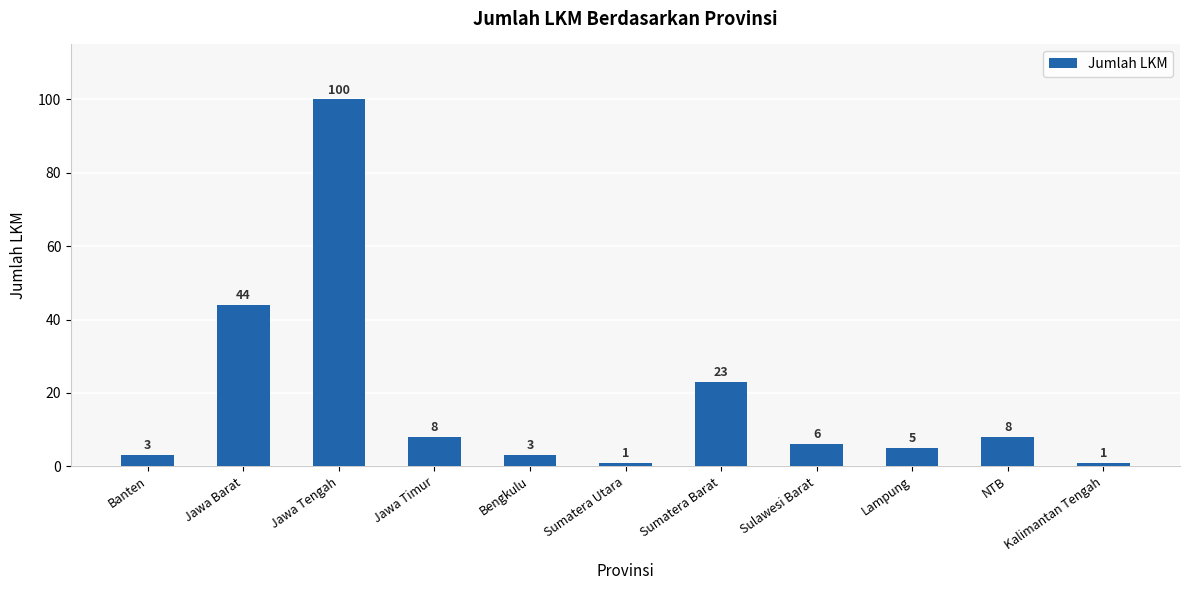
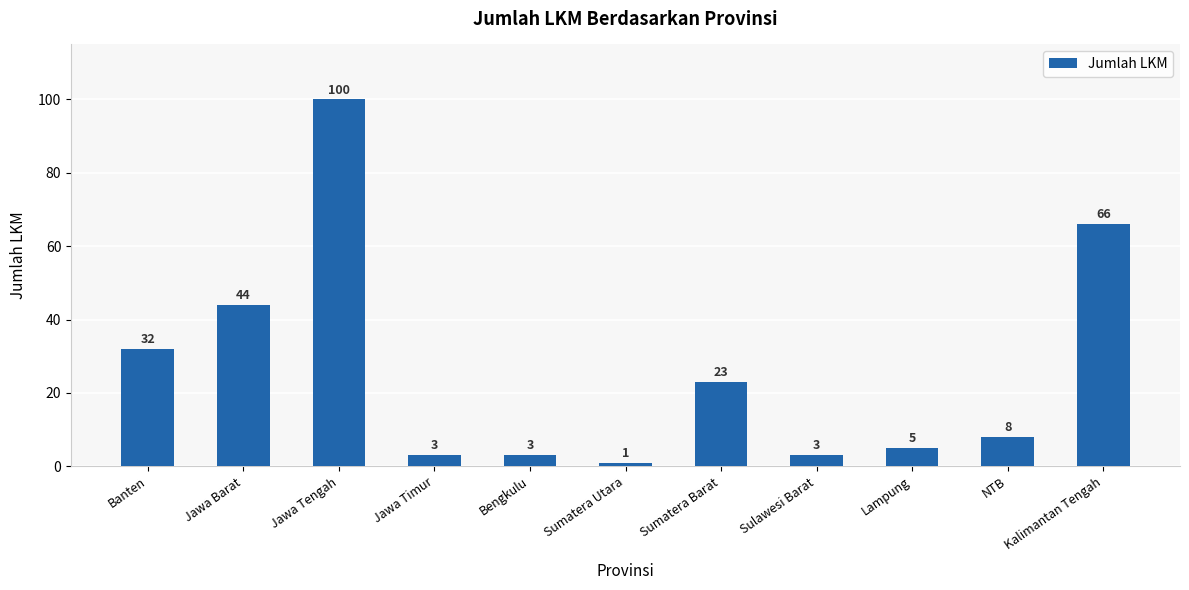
  {
-   "Banten": 3,
+   "Banten": 32,
    "Jawa Barat": 44,
    "Jawa Tengah": 100,
-   "Jawa Timur": 8,
+   "Jawa Timur": 3,
    "Bengkulu": 3,
    "Sumatera Utara": 1,
    "Sumatera Barat": 23,
-   "Sulawesi Barat": 6,
+   "Sulawesi Barat": 3,
    "Lampung": 5,
    "NTB": 8,
-   "Kalimantan Tengah": 1
+   "Kalimantan Tengah": 66
  }
